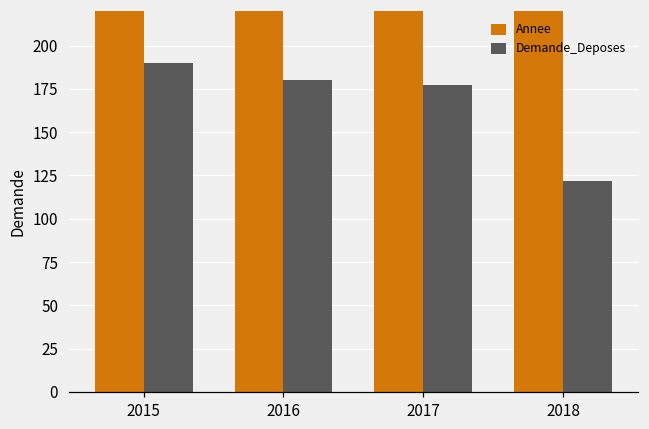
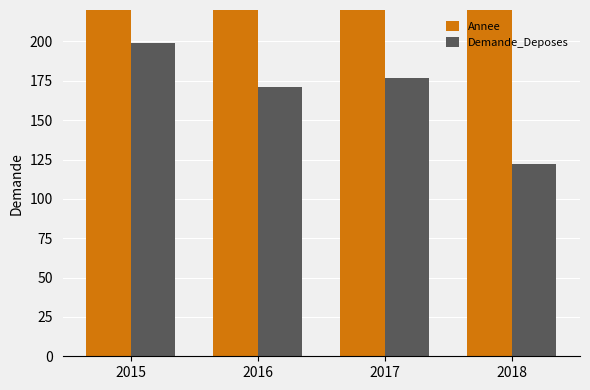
  {
    "Demande_Deposes": {
-     "2015": 190,
-     "2016": 180,
+     "2015": 199,
+     "2016": 171,
      "2017": 177,
      "2018": 122
    }
  }
